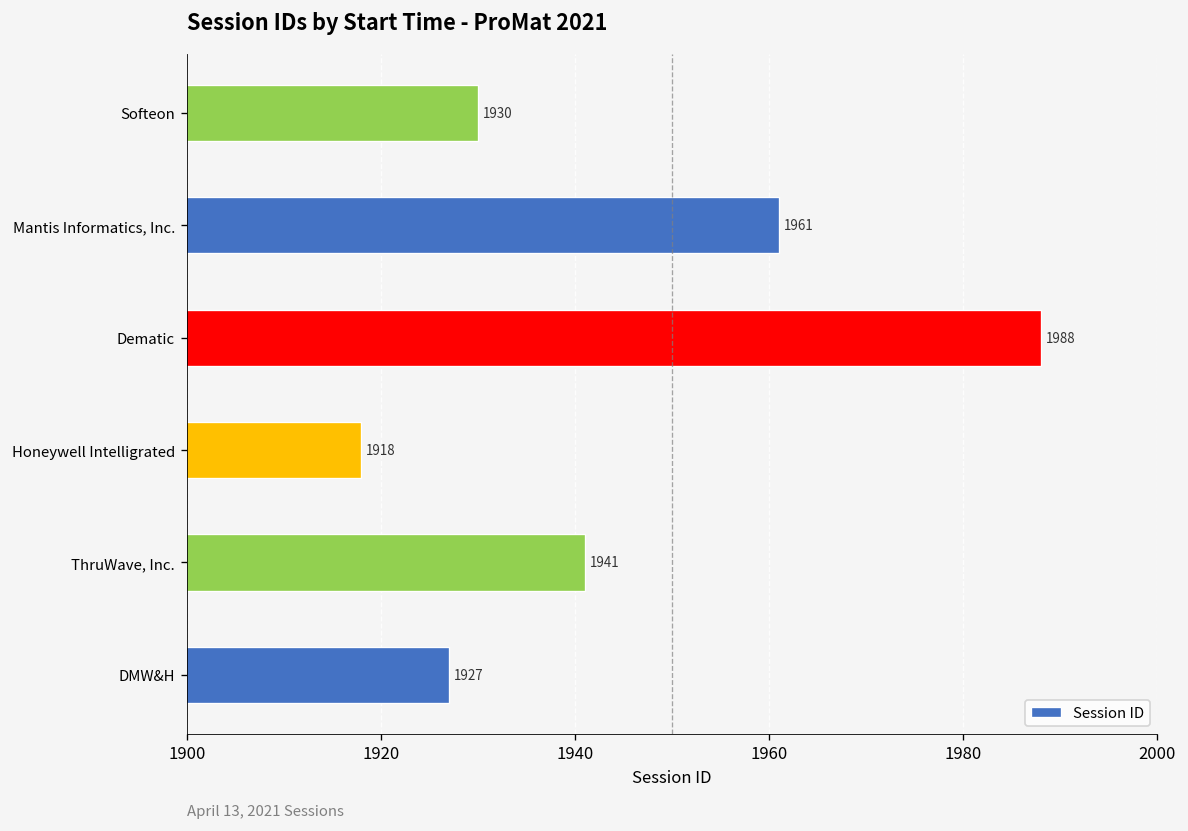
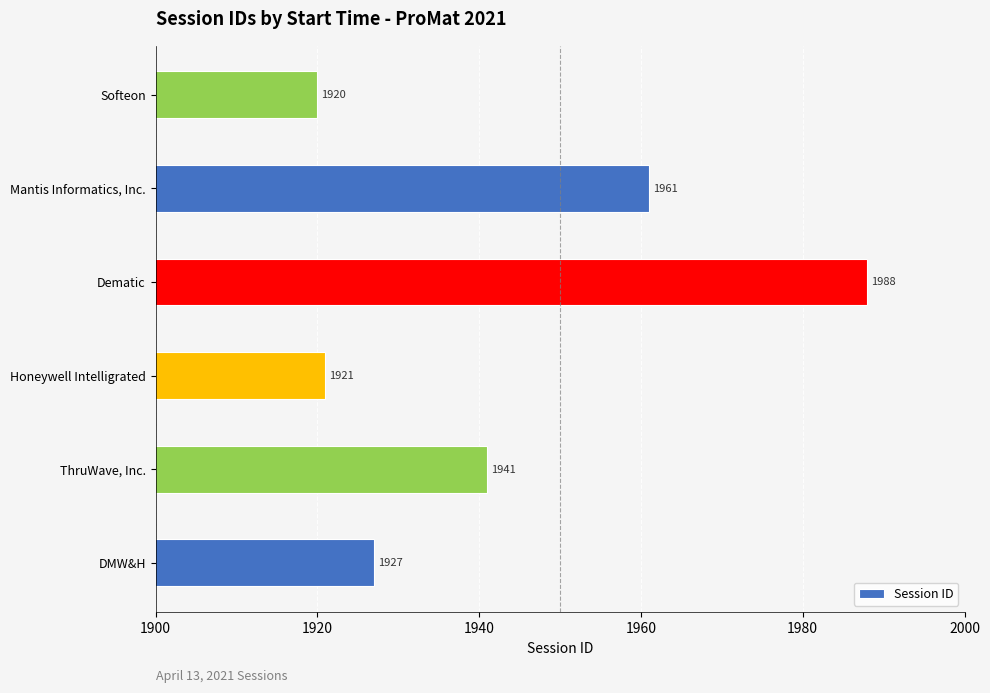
  {
-   "Softeon": 1930,
+   "Softeon": 1920,
    "Mantis Informatics, Inc.": 1961,
    "Dematic": 1988,
-   "Honeywell Intelligrated": 1918,
+   "Honeywell Intelligrated": 1921,
    "ThruWave, Inc.": 1941,
    "DMW&H": 1927
  }
